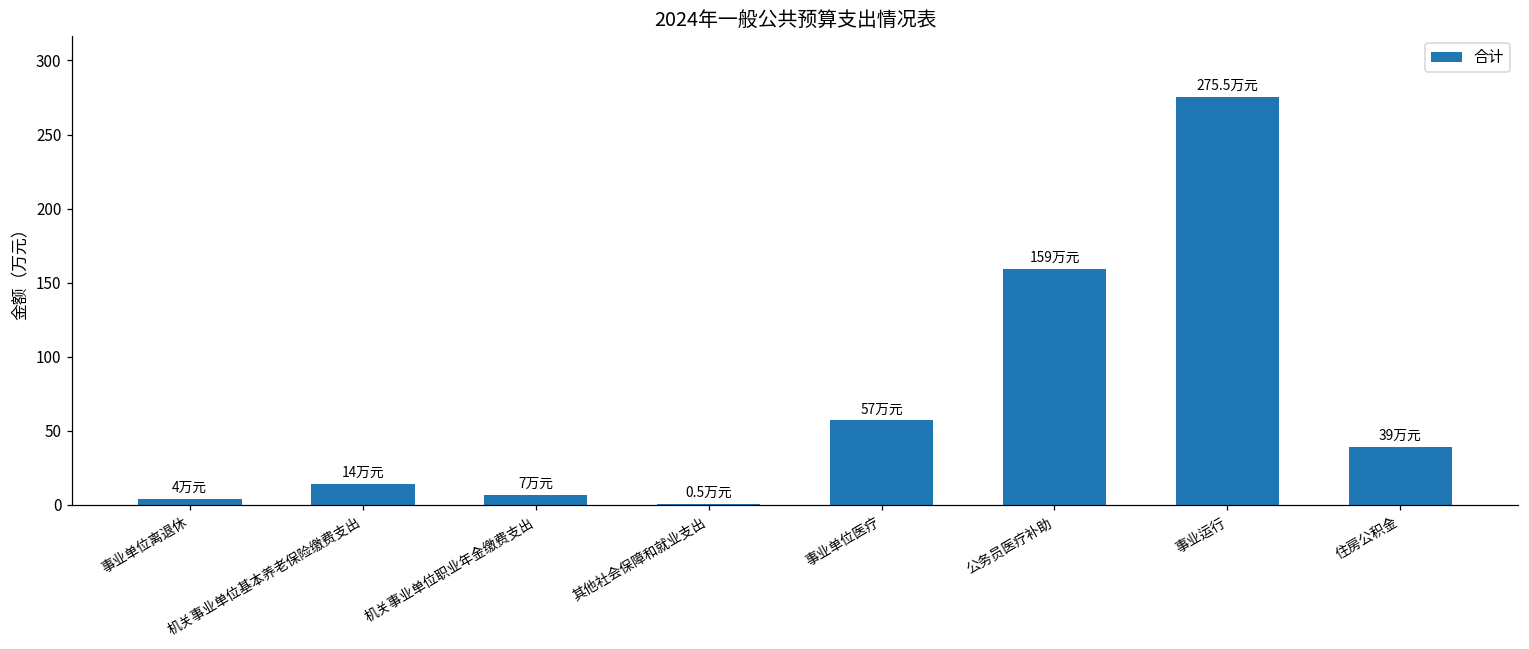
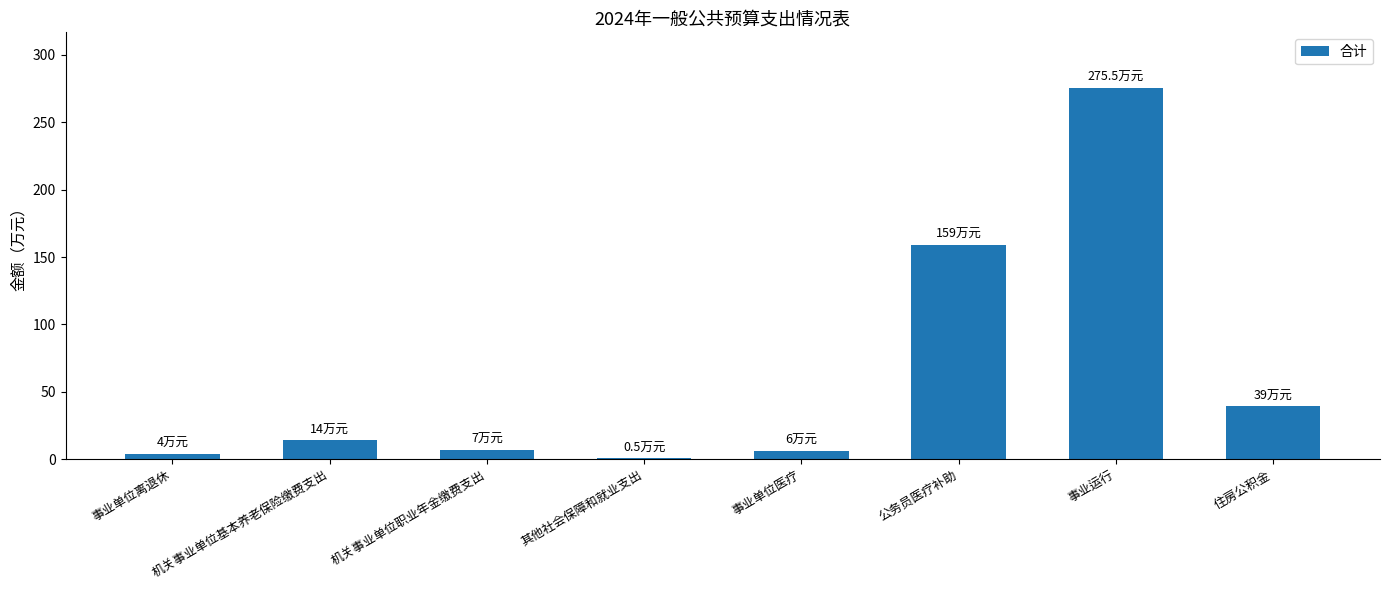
  {
    "事业单位离退休": 4,
    "机关事业单位基本养老保险缴费支出": 14,
    "机关事业单位职业年金缴费支出": 7,
    "其他社会保障和就业支出": 0.5,
-   "事业单位医疗": 57,
+   "事业单位医疗": 6,
    "公务员医疗补助": 159,
    "事业运行": 275.5,
    "住房公积金": 39
  }
